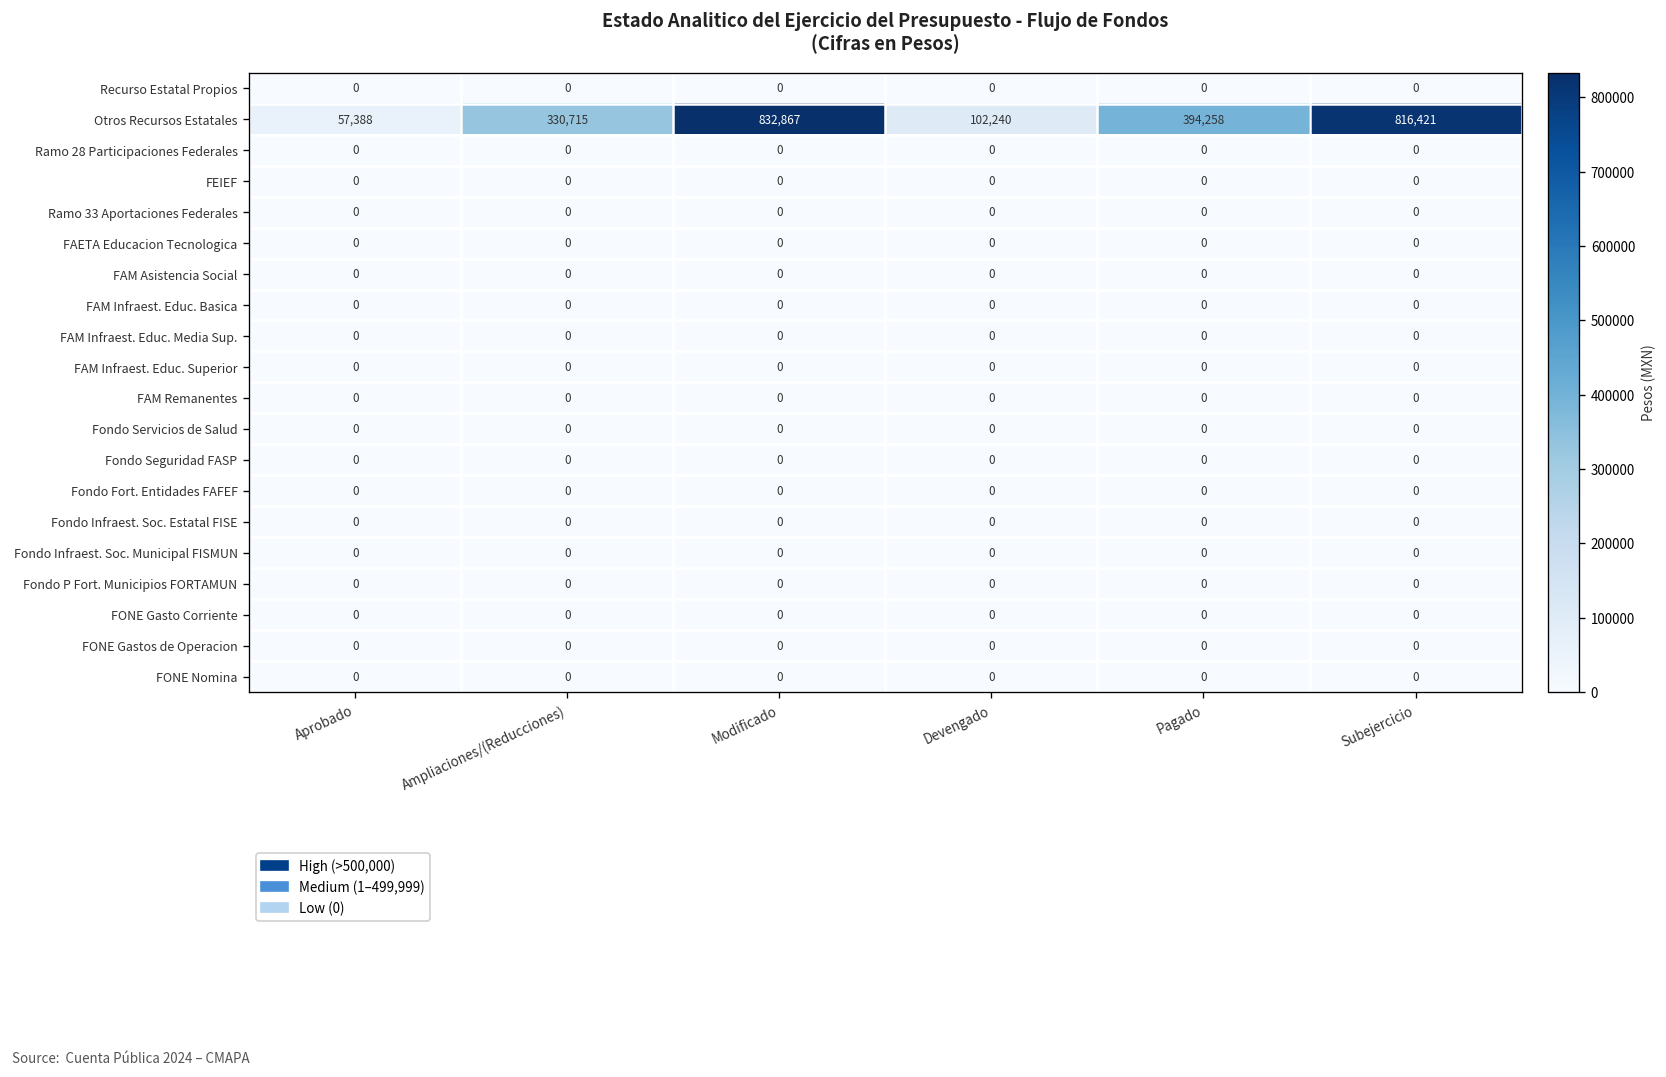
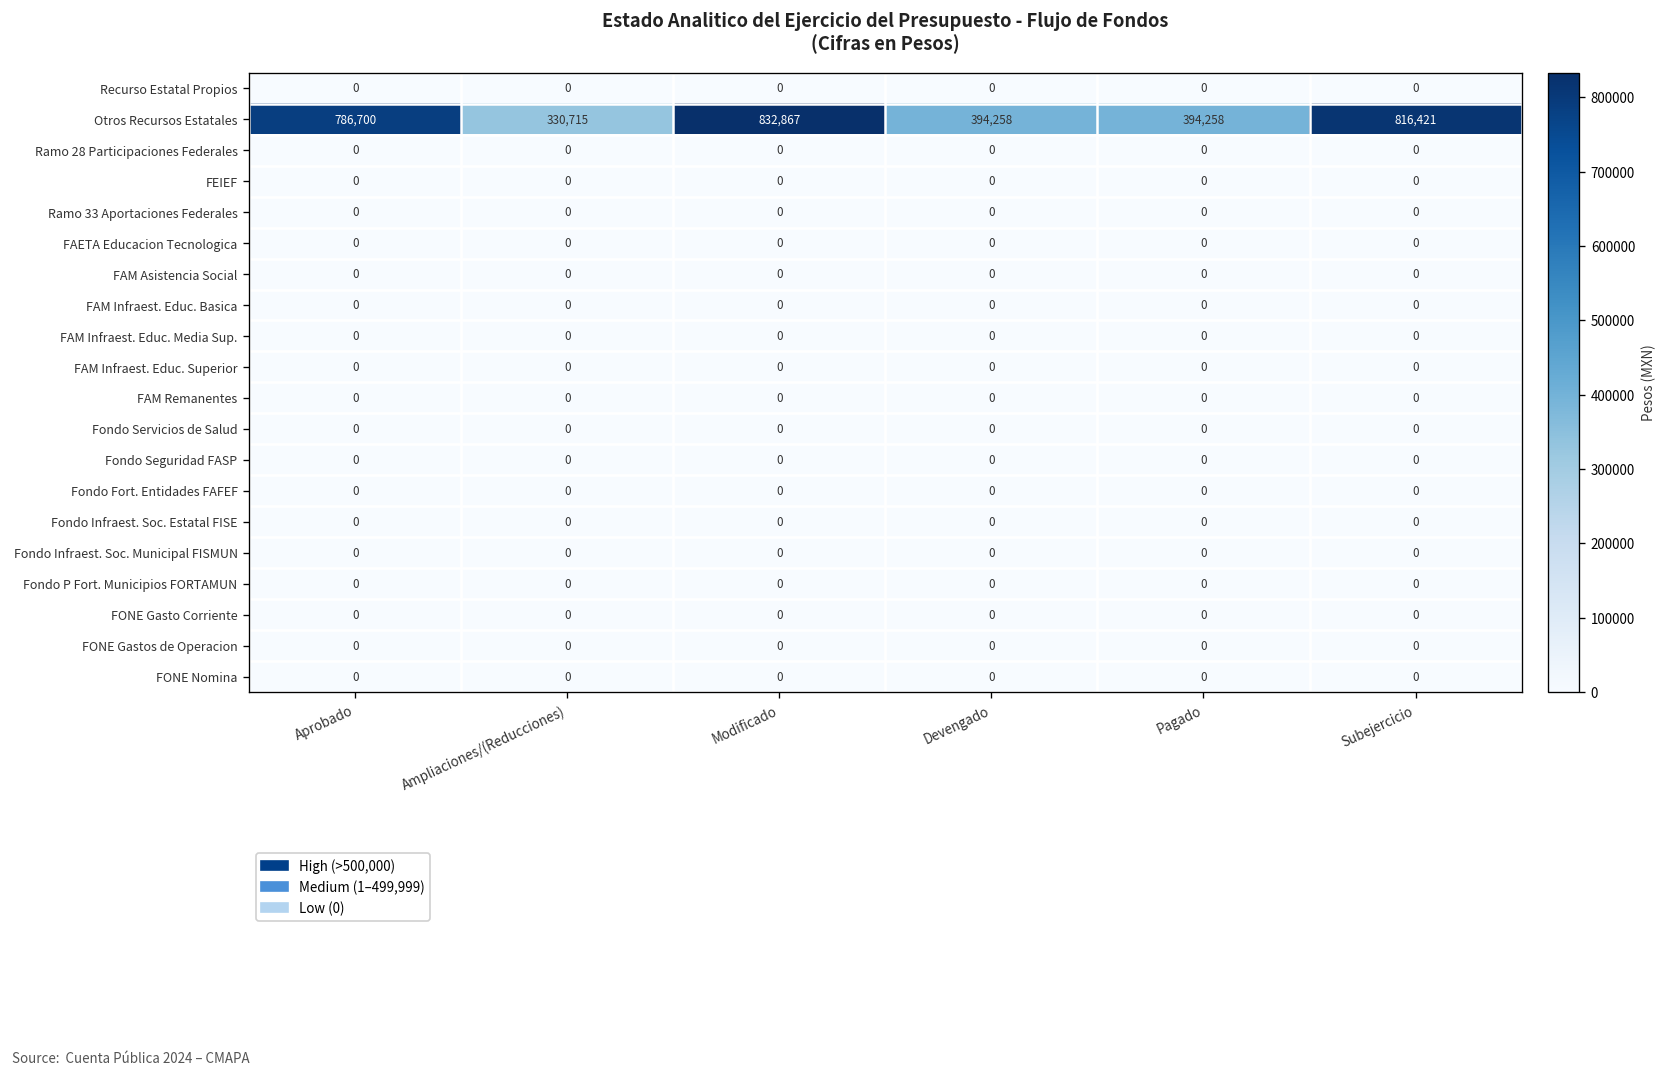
  {
    "Recurso Estatal Propios": {
      "Aprobado": "0",
      "Ampliaciones/(Reducciones)": "0",
      "Modificado": "0",
      "Devengado": "0",
      "Pagado": "0",
      "Subejercicio": "0"
    },
    "Otros Recursos Estatales": {
-     "Aprobado": "57,388",
+     "Aprobado": "786,700",
      "Ampliaciones/(Reducciones)": "330,715",
      "Modificado": "832,867",
-     "Devengado": "102,240",
+     "Devengado": "394,258",
      "Pagado": "394,258",
      "Subejercicio": "816,421"
    },
    "Ramo 28 Participaciones Federales": {
      "Aprobado": "0",
      "Ampliaciones/(Reducciones)": "0",
      "Modificado": "0",
      "Devengado": "0",
      "Pagado": "0",
      "Subejercicio": "0"
    },
    "FEIEF": {
      "Aprobado": "0",
      "Ampliaciones/(Reducciones)": "0",
      "Modificado": "0",
      "Devengado": "0",
      "Pagado": "0",
      "Subejercicio": "0"
    },
    "Ramo 33 Aportaciones Federales": {
      "Aprobado": "0",
      "Ampliaciones/(Reducciones)": "0",
      "Modificado": "0",
      "Devengado": "0",
      "Pagado": "0",
      "Subejercicio": "0"
    },
    "FAETA Educacion Tecnologica": {
      "Aprobado": "0",
      "Ampliaciones/(Reducciones)": "0",
      "Modificado": "0",
      "Devengado": "0",
      "Pagado": "0",
      "Subejercicio": "0"
    },
    "FAM Asistencia Social": {
      "Aprobado": "0",
      "Ampliaciones/(Reducciones)": "0",
      "Modificado": "0",
      "Devengado": "0",
      "Pagado": "0",
      "Subejercicio": "0"
    },
    "FAM Infraest. Educ. Basica": {
      "Aprobado": "0",
      "Ampliaciones/(Reducciones)": "0",
      "Modificado": "0",
      "Devengado": "0",
      "Pagado": "0",
      "Subejercicio": "0"
    },
    "FAM Infraest. Educ. Media Sup.": {
      "Aprobado": "0",
      "Ampliaciones/(Reducciones)": "0",
      "Modificado": "0",
      "Devengado": "0",
      "Pagado": "0",
      "Subejercicio": "0"
    },
    "FAM Infraest. Educ. Superior": {
      "Aprobado": "0",
      "Ampliaciones/(Reducciones)": "0",
      "Modificado": "0",
      "Devengado": "0",
      "Pagado": "0",
      "Subejercicio": "0"
    },
    "FAM Remanentes": {
      "Aprobado": "0",
      "Ampliaciones/(Reducciones)": "0",
      "Modificado": "0",
      "Devengado": "0",
      "Pagado": "0",
      "Subejercicio": "0"
    },
    "Fondo Servicios de Salud": {
      "Aprobado": "0",
      "Ampliaciones/(Reducciones)": "0",
      "Modificado": "0",
      "Devengado": "0",
      "Pagado": "0",
      "Subejercicio": "0"
    },
    "Fondo Seguridad FASP": {
      "Aprobado": "0",
      "Ampliaciones/(Reducciones)": "0",
      "Modificado": "0",
      "Devengado": "0",
      "Pagado": "0",
      "Subejercicio": "0"
    },
    "Fondo Fort. Entidades FAFEF": {
      "Aprobado": "0",
      "Ampliaciones/(Reducciones)": "0",
      "Modificado": "0",
      "Devengado": "0",
      "Pagado": "0",
      "Subejercicio": "0"
    },
    "Fondo Infraest. Soc. Estatal FISE": {
      "Aprobado": "0",
      "Ampliaciones/(Reducciones)": "0",
      "Modificado": "0",
      "Devengado": "0",
      "Pagado": "0",
      "Subejercicio": "0"
    },
    "Fondo Infraest. Soc. Municipal FISMUN": {
      "Aprobado": "0",
      "Ampliaciones/(Reducciones)": "0",
      "Modificado": "0",
      "Devengado": "0",
      "Pagado": "0",
      "Subejercicio": "0"
    },
    "Fondo P Fort. Municipios FORTAMUN": {
      "Aprobado": "0",
      "Ampliaciones/(Reducciones)": "0",
      "Modificado": "0",
      "Devengado": "0",
      "Pagado": "0",
      "Subejercicio": "0"
    },
    "FONE Gasto Corriente": {
      "Aprobado": "0",
      "Ampliaciones/(Reducciones)": "0",
      "Modificado": "0",
      "Devengado": "0",
      "Pagado": "0",
      "Subejercicio": "0"
    },
    "FONE Gastos de Operacion": {
      "Aprobado": "0",
      "Ampliaciones/(Reducciones)": "0",
      "Modificado": "0",
      "Devengado": "0",
      "Pagado": "0",
      "Subejercicio": "0"
    },
    "FONE Nomina": {
      "Aprobado": "0",
      "Ampliaciones/(Reducciones)": "0",
      "Modificado": "0",
      "Devengado": "0",
      "Pagado": "0",
      "Subejercicio": "0"
    }
  }
